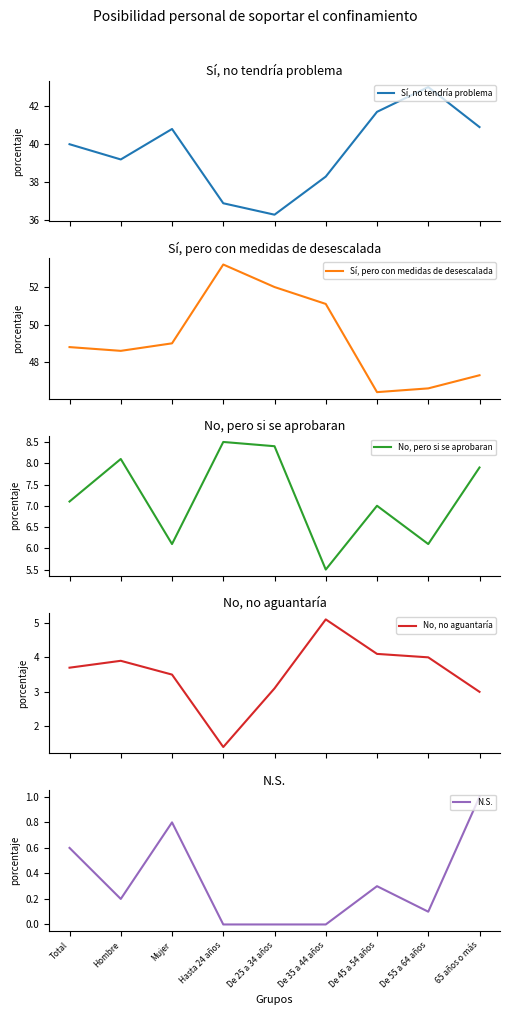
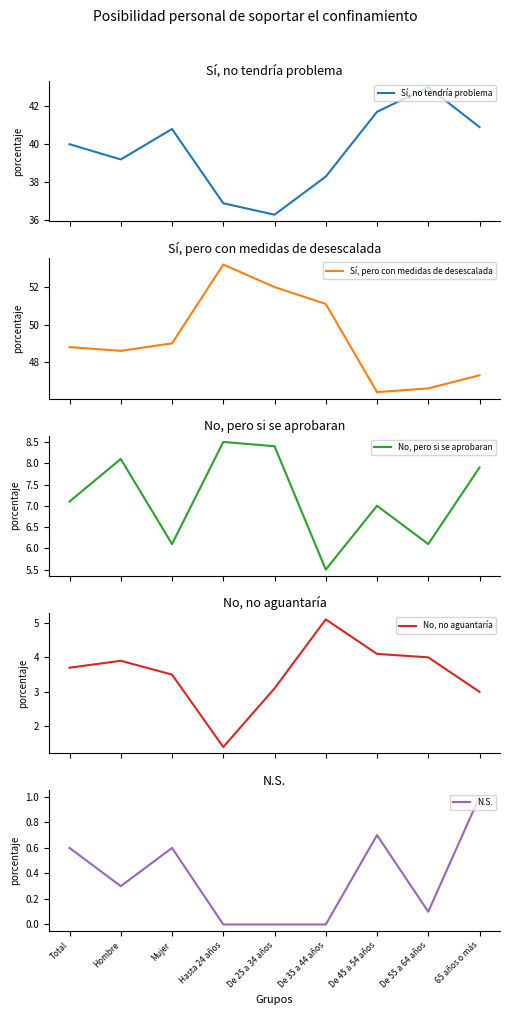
  {
    "N.S.": {
      "Total": 0.6,
-     "Hombre": 0.2,
-     "Mujer": 0.8,
+     "Hombre": 0.3,
+     "Mujer": 0.6,
      "Hasta 24 años": 0.0,
      "De 25 a 34 años": 0.0,
      "De 35 a 44 años": 0.0,
-     "De 45 a 54 años": 0.3,
+     "De 45 a 54 años": 0.7,
      "De 55 a 64 años": 0.1
    }
  }
